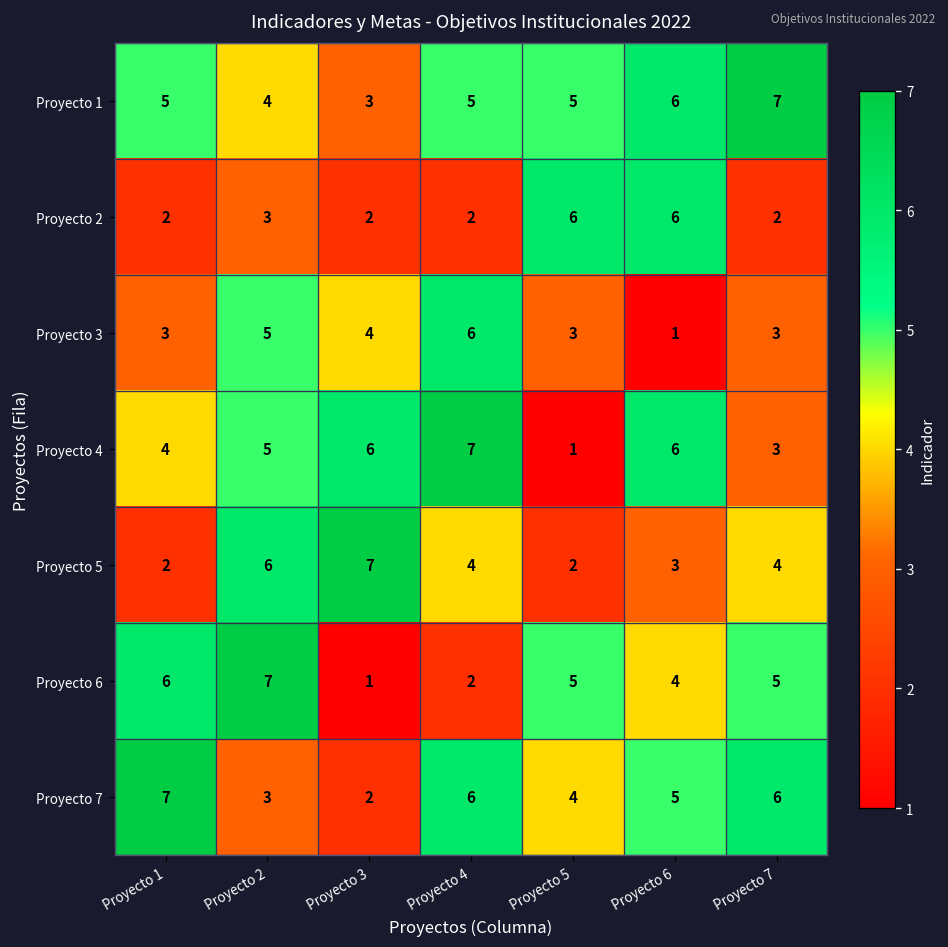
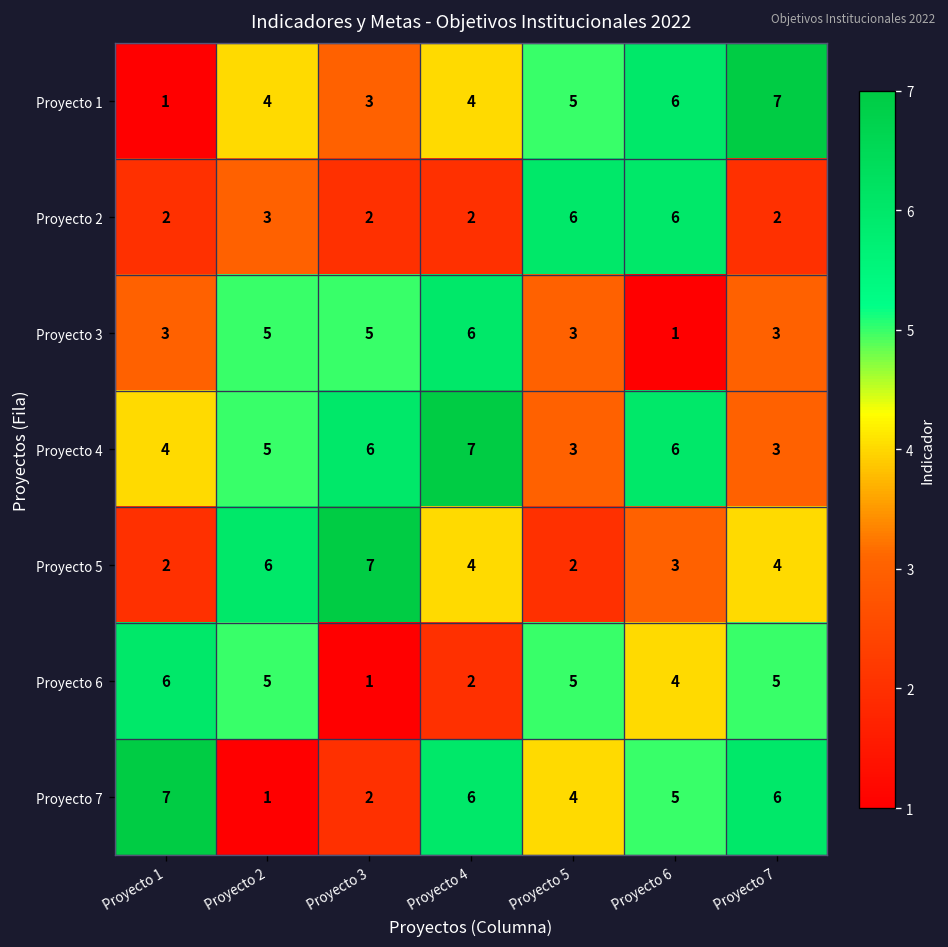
  {
    "Proyecto 1": {
-     "Proyecto 1": 5,
+     "Proyecto 1": 1,
      "Proyecto 2": 4,
      "Proyecto 3": 3,
-     "Proyecto 4": 5,
+     "Proyecto 4": 4,
      "Proyecto 5": 5,
      "Proyecto 6": 6,
      "Proyecto 7": 7
    },
    "Proyecto 2": {
      "Proyecto 1": 2,
      "Proyecto 2": 3,
      "Proyecto 3": 2,
      "Proyecto 4": 2,
      "Proyecto 5": 6,
      "Proyecto 6": 6,
      "Proyecto 7": 2
    },
    "Proyecto 3": {
      "Proyecto 1": 3,
      "Proyecto 2": 5,
-     "Proyecto 3": 4,
+     "Proyecto 3": 5,
      "Proyecto 4": 6,
      "Proyecto 5": 3,
      "Proyecto 6": 1,
      "Proyecto 7": 3
    },
    "Proyecto 4": {
      "Proyecto 1": 4,
      "Proyecto 2": 5,
      "Proyecto 3": 6,
      "Proyecto 4": 7,
-     "Proyecto 5": 1,
+     "Proyecto 5": 3,
      "Proyecto 6": 6,
      "Proyecto 7": 3
    },
    "Proyecto 5": {
      "Proyecto 1": 2,
      "Proyecto 2": 6,
      "Proyecto 3": 7,
      "Proyecto 4": 4,
      "Proyecto 5": 2,
      "Proyecto 6": 3,
      "Proyecto 7": 4
    },
    "Proyecto 6": {
      "Proyecto 1": 6,
-     "Proyecto 2": 7,
+     "Proyecto 2": 5,
      "Proyecto 3": 1,
      "Proyecto 4": 2,
      "Proyecto 5": 5,
      "Proyecto 6": 4,
      "Proyecto 7": 5
    },
    "Proyecto 7": {
      "Proyecto 1": 7,
-     "Proyecto 2": 3,
+     "Proyecto 2": 1,
      "Proyecto 3": 2,
      "Proyecto 4": 6,
      "Proyecto 5": 4,
      "Proyecto 6": 5,
      "Proyecto 7": 6
    }
  }
